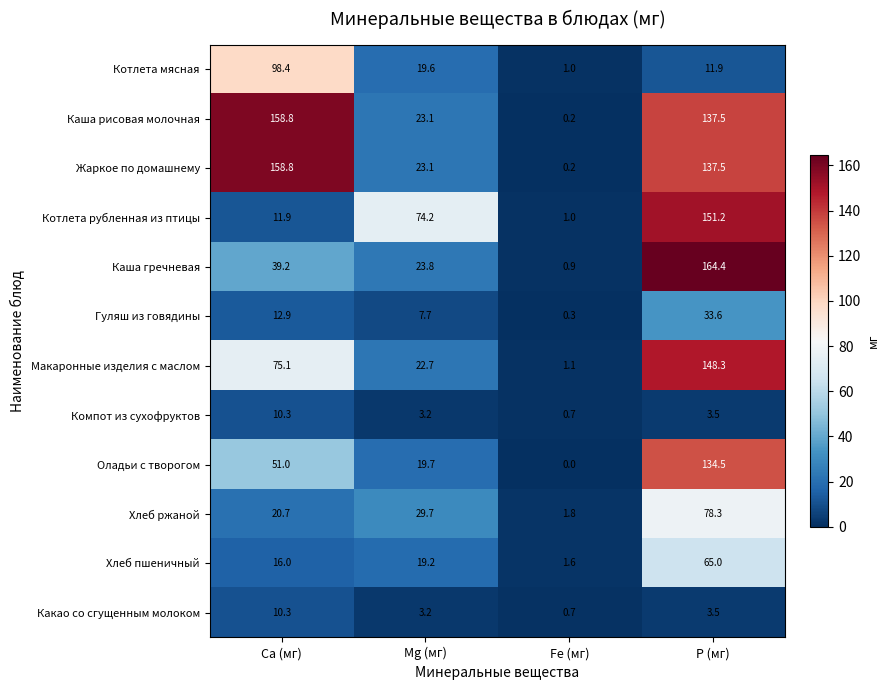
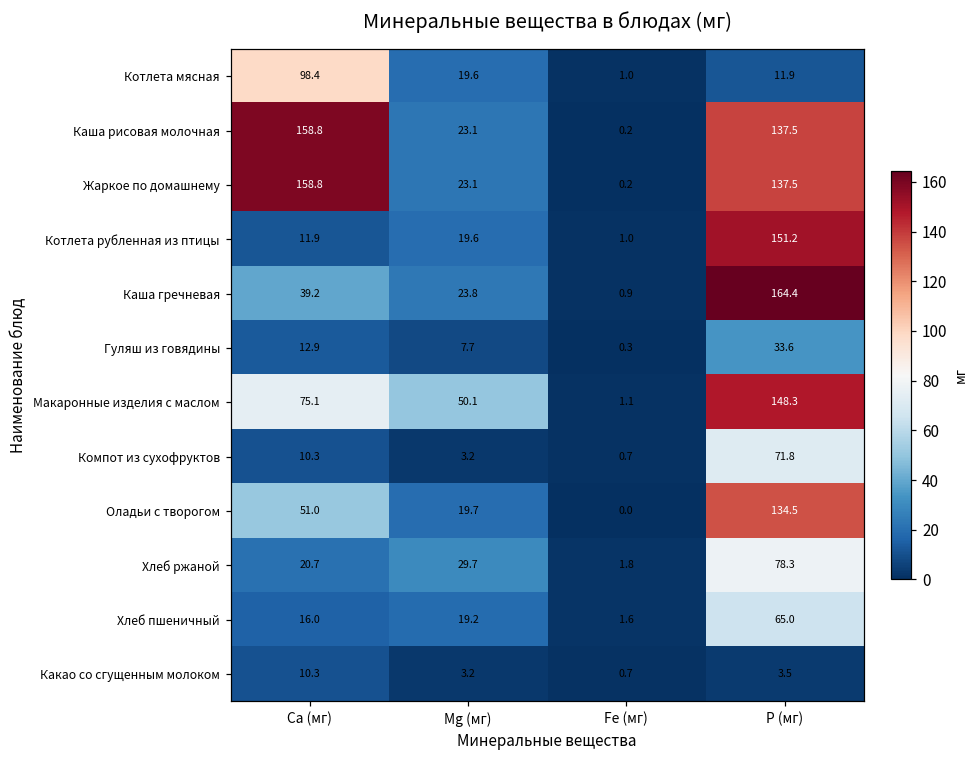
  {
    "Котлета мясная": {
      "Ca (мг)": 98.4,
      "Mg (мг)": 19.6,
      "Fe (мг)": 1.0,
      "P (мг)": 11.9
    },
    "Каша рисовая молочная": {
      "Ca (мг)": 158.8,
      "Mg (мг)": 23.1,
      "Fe (мг)": 0.2,
      "P (мг)": 137.5
    },
    "Жаркое по домашнему": {
      "Ca (мг)": 158.8,
      "Mg (мг)": 23.1,
      "Fe (мг)": 0.2,
      "P (мг)": 137.5
    },
    "Котлета рубленная из птицы": {
      "Ca (мг)": 11.9,
-     "Mg (мг)": 74.2,
+     "Mg (мг)": 19.6,
      "Fe (мг)": 1.0,
      "P (мг)": 151.2
    },
    "Каша гречневая": {
      "Ca (мг)": 39.2,
      "Mg (мг)": 23.8,
      "Fe (мг)": 0.9,
      "P (мг)": 164.4
    },
    "Гуляш из говядины": {
      "Ca (мг)": 12.9,
      "Mg (мг)": 7.7,
      "Fe (мг)": 0.3,
      "P (мг)": 33.6
    },
    "Макаронные изделия с маслом": {
      "Ca (мг)": 75.1,
-     "Mg (мг)": 22.7,
+     "Mg (мг)": 50.1,
      "Fe (мг)": 1.1,
      "P (мг)": 148.3
    },
    "Компот из сухофруктов": {
      "Ca (мг)": 10.3,
      "Mg (мг)": 3.2,
      "Fe (мг)": 0.7,
-     "P (мг)": 3.5
+     "P (мг)": 71.8
    },
    "Оладьи с творогом": {
      "Ca (мг)": 51.0,
      "Mg (мг)": 19.7,
      "Fe (мг)": 0.0,
      "P (мг)": 134.5
    },
    "Хлеб ржаной": {
      "Ca (мг)": 20.7,
      "Mg (мг)": 29.7,
      "Fe (мг)": 1.8,
      "P (мг)": 78.3
    },
    "Хлеб пшеничный": {
      "Ca (мг)": 16.0,
      "Mg (мг)": 19.2,
      "Fe (мг)": 1.6,
      "P (мг)": 65.0
    },
    "Какао со сгущенным молоком": {
      "Ca (мг)": 10.3,
      "Mg (мг)": 3.2,
      "Fe (мг)": 0.7,
      "P (мг)": 3.5
    }
  }
